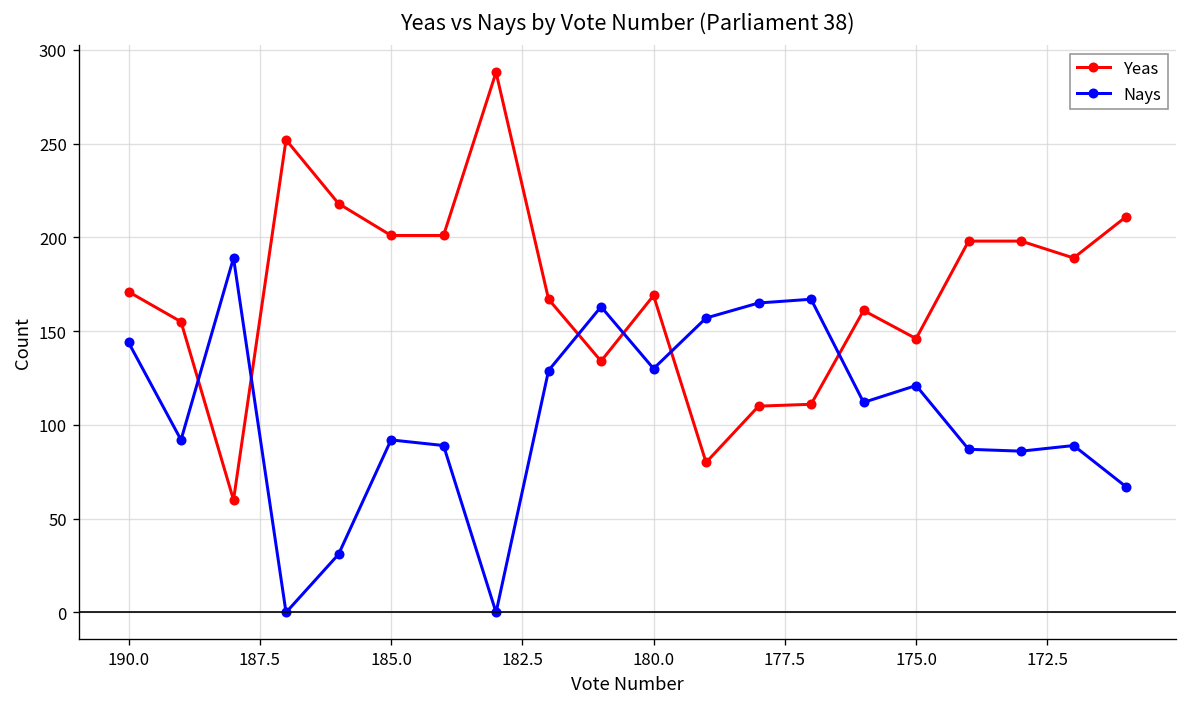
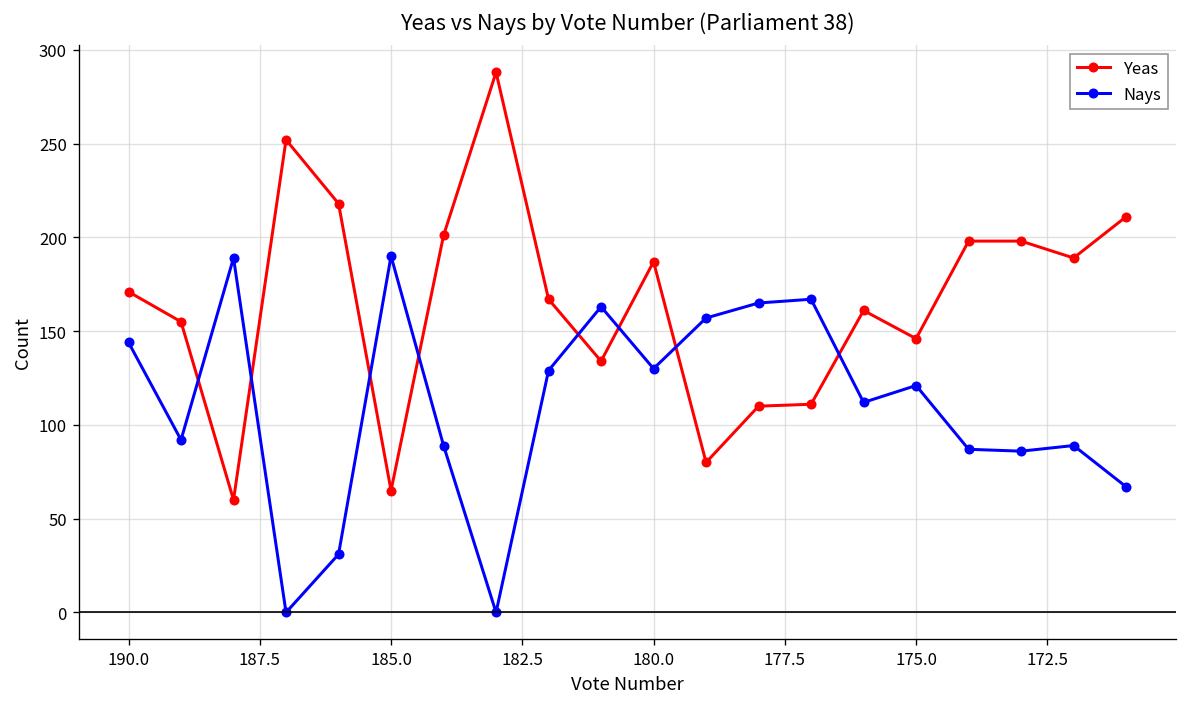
  {
    "Yeas": {
      "190.0": 171,
-     "185.0": 201,
-     "180.0": 169,
+     "185.0": 65,
+     "180.0": 187,
      "175.0": 146
    },
    "Nays": {
      "190.0": 144,
-     "185.0": 92,
+     "185.0": 190,
      "180.0": 130,
      "175.0": 121
    }
  }
